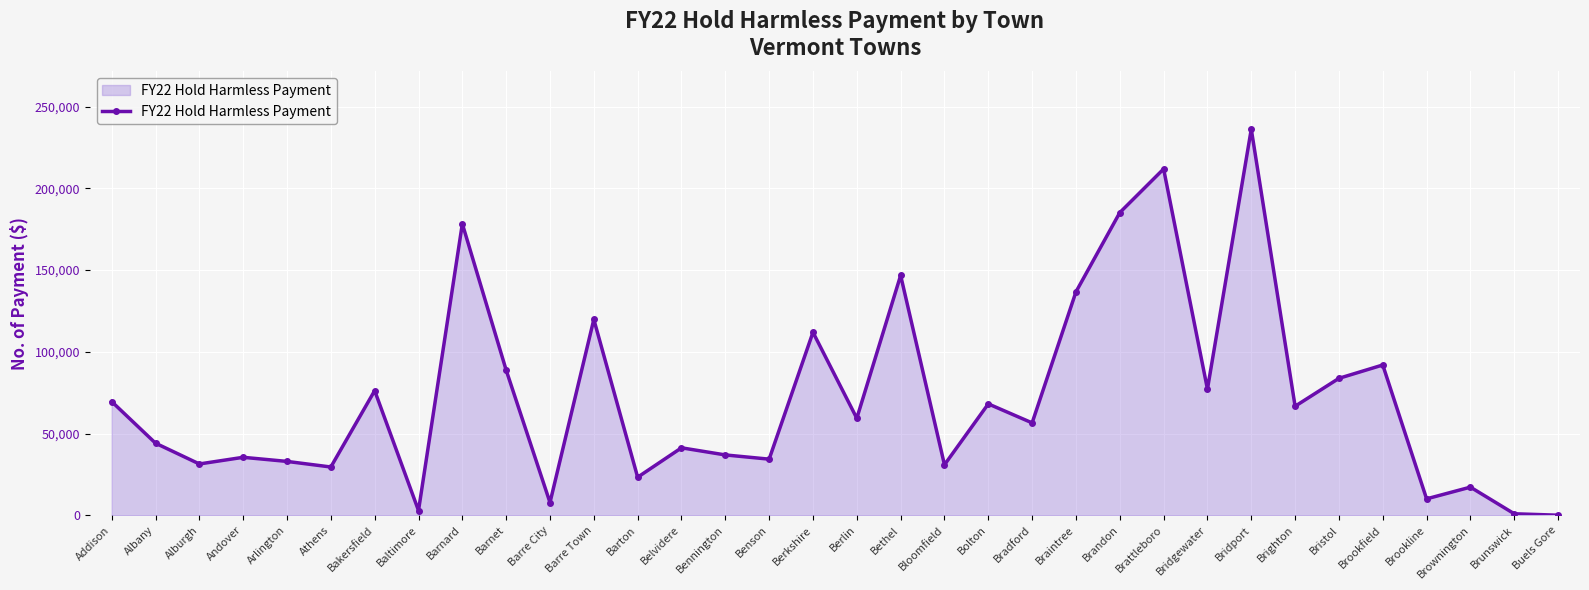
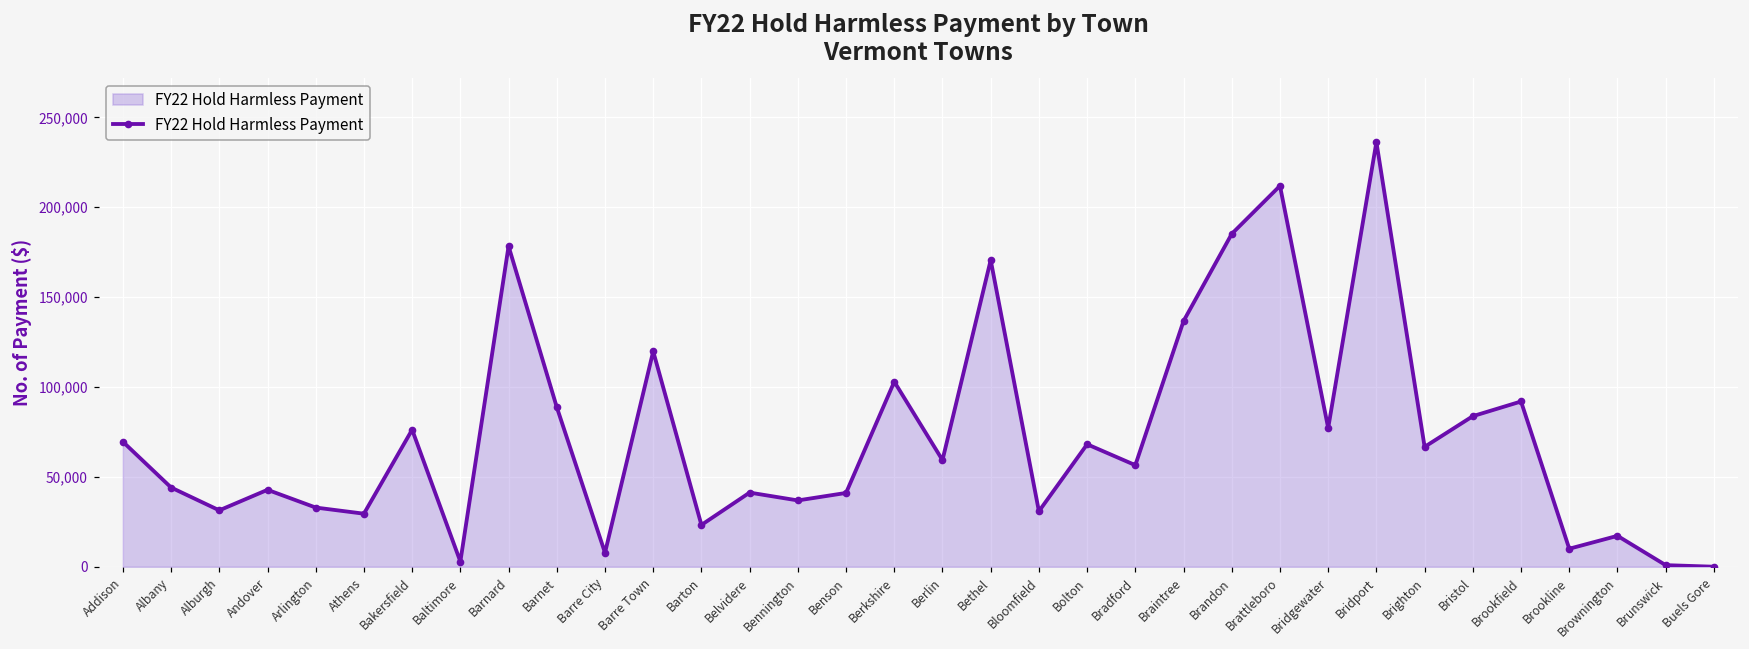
  {
    "Addison": "70,000",
    "Albany": "44,000",
    "Alburgh": "31,000",
-   "Andover": "35,000",
+   "Andover": "43,000",
    "Arlington": "33,000",
    "Athens": "30,000",
    "Bakersfield": "76,000",
    "Baltimore": "3,000",
    "Barnard": "178,000",
    "Barnet": "89,000",
    "Barre City": "8,000",
    "Barre Town": "120,000",
    "Barton": "23,000",
    "Belvidere": "41,000",
    "Bennington": "37,000",
-   "Benson": "34,000",
-   "Berkshire": "112,000",
+   "Benson": "41,000",
+   "Berkshire": "103,000",
    "Berlin": "59,000",
-   "Bethel": "147,000",
+   "Bethel": "171,000",
    "Bloomfield": "31,000",
    "Bolton": "68,000",
    "Bradford": "57,000",
    "Braintree": "137,000",
    "Brandon": "185,000",
    "Brattleboro": "212,000",
    "Bridgewater": "77,000",
    "Bridport": "236,000",
    "Brighton": "67,000",
    "Bristol": "84,000",
    "Brookfield": "92,000",
    "Brookline": "10,000",
    "Brownington": "17,000",
    "Brunswick": "1,000",
    "Buels Gore": "0"
  }
